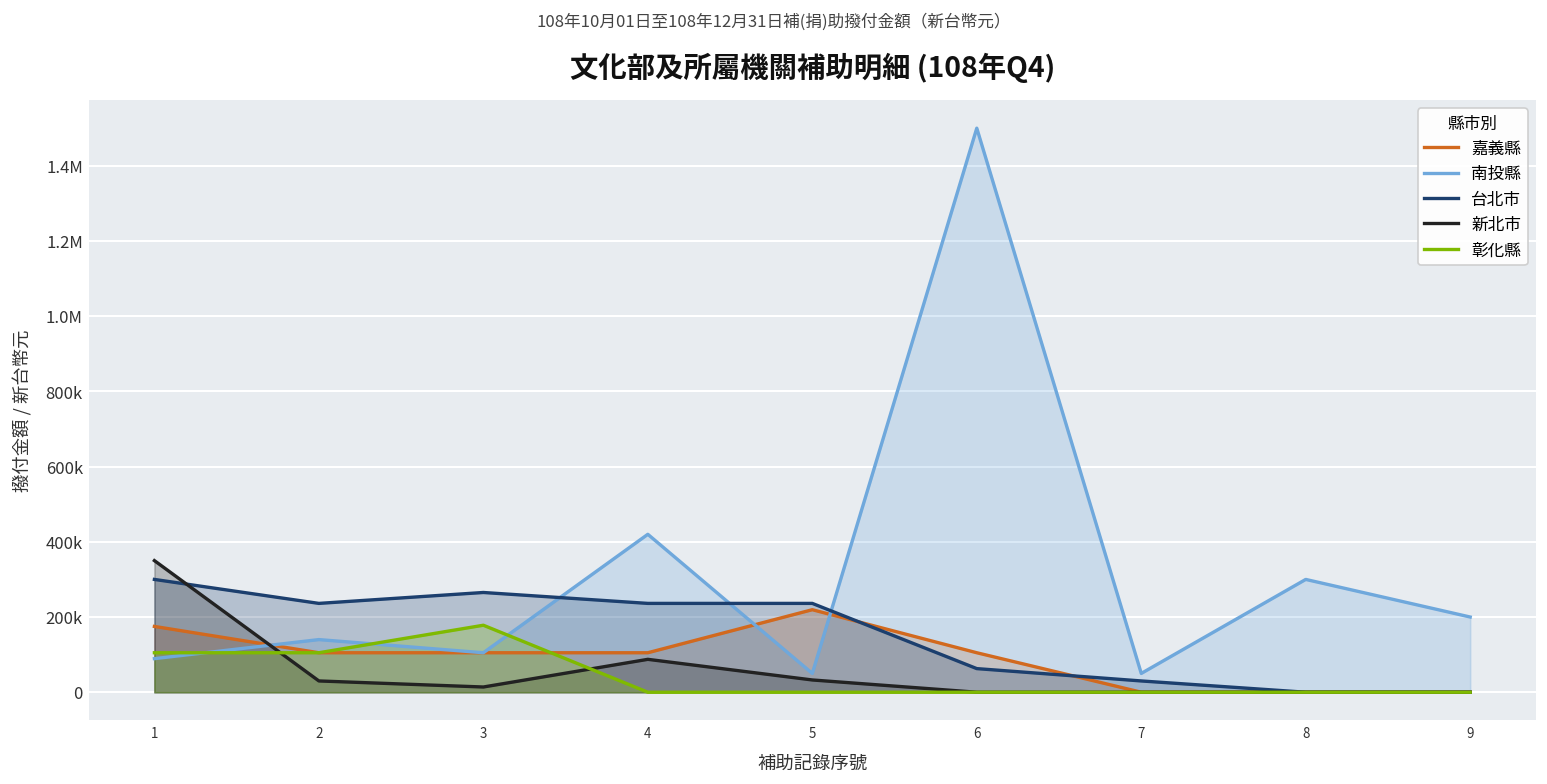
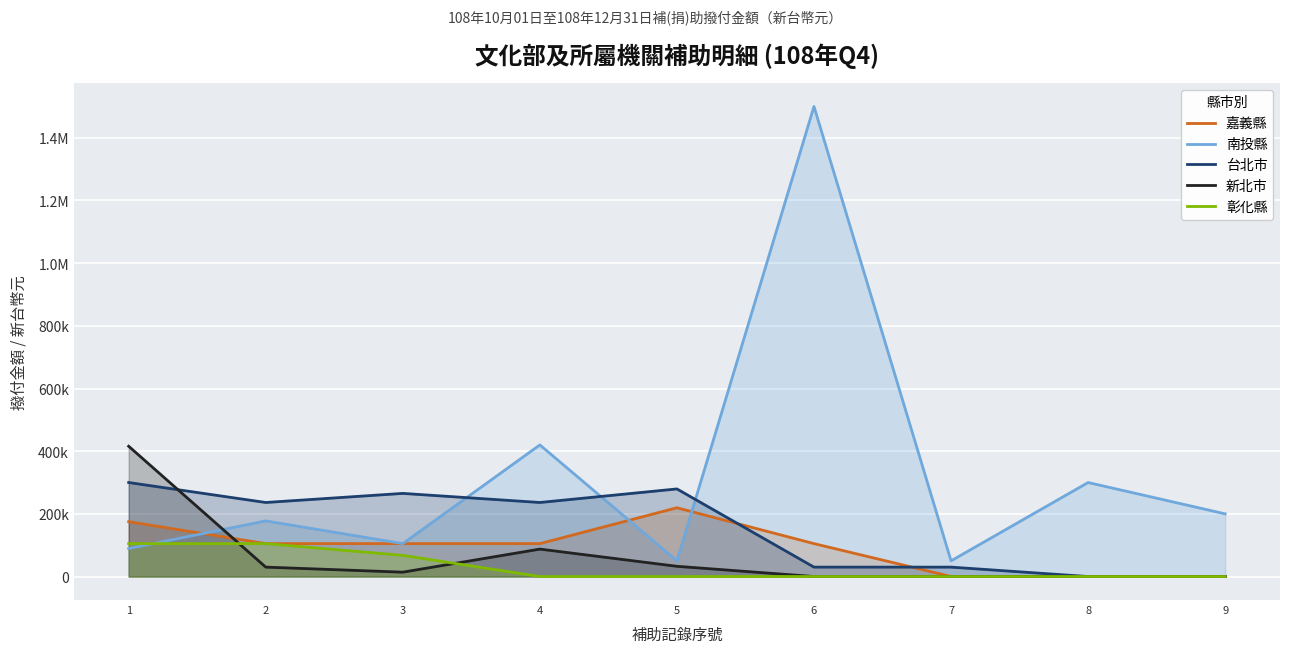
  {
    "嘉義縣": {
      "1": 180000,
      "4": 110000,
      "5": 220000,
      "6": 110000
    },
    "南投縣": {
      "1": 90000,
-     "2": 140000,
+     "2": 180000,
      "4": 420000,
      "5": 50000,
      "6": 1500000,
      "7": 50000,
      "8": 300000,
      "9": 200000
    },
    "台北市": {
      "1": 300000,
      "2": 240000,
      "3": 270000,
      "4": 240000,
-     "5": 240000,
-     "6": 60000,
+     "5": 280000,
+     "6": 30000,
      "7": 30000
    },
    "新北市": {
-     "1": 350000,
+     "1": 420000,
      "2": 30000,
      "3": 10000,
      "4": 90000,
      "5": 30000
    },
    "彰化縣": {
      "1": 110000,
-     "3": 180000,
+     "3": 70000,
      "4": 0,
      "5": 0
    }
  }
